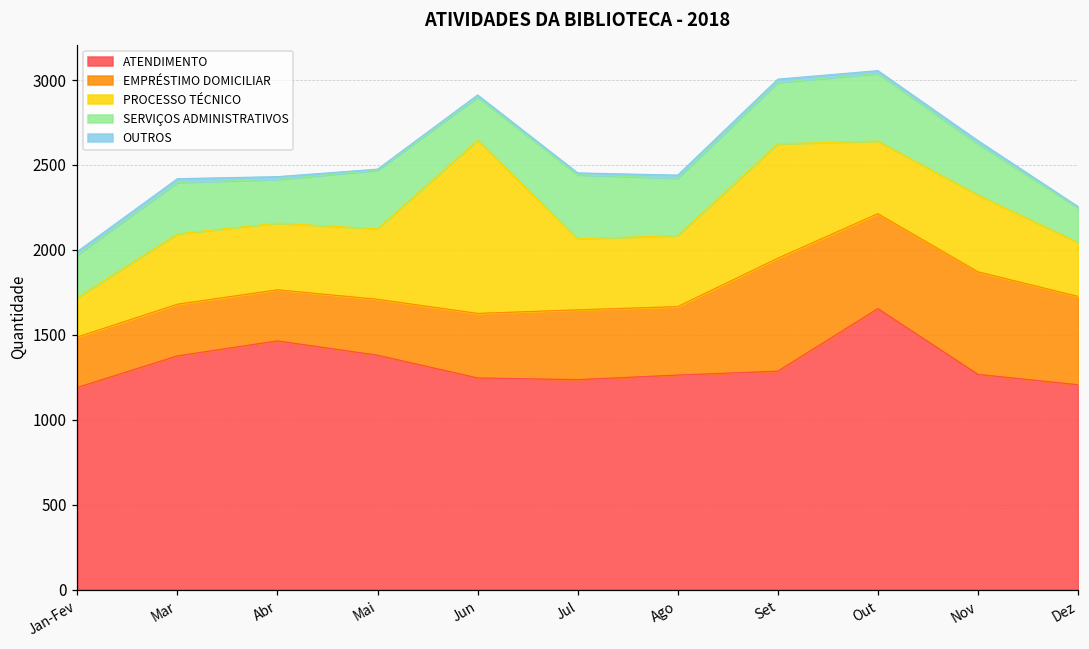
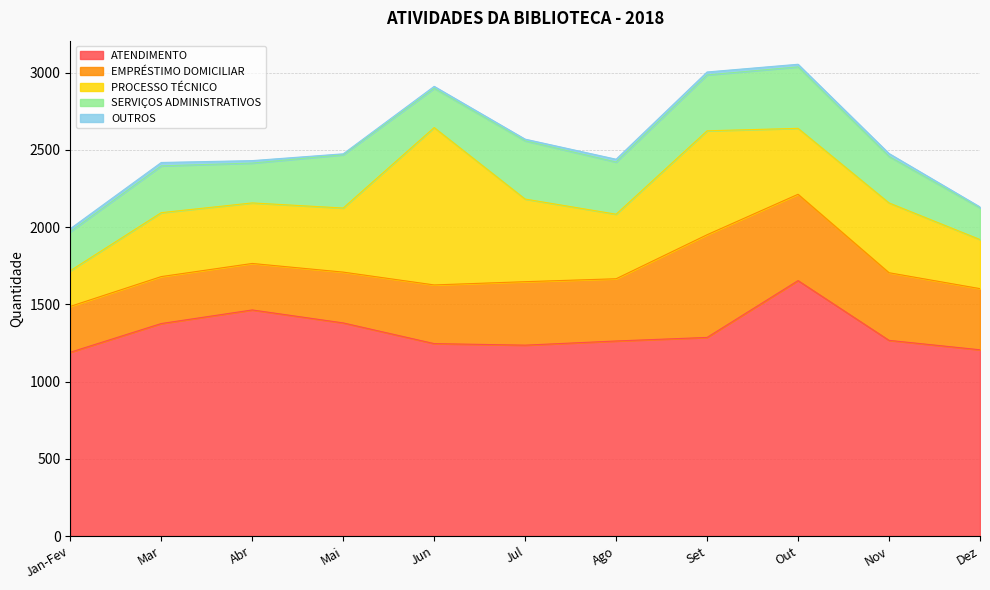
  {
    "ATENDIMENTO": {
      "Jan-Fev": 1190,
      "Mar": 1380,
      "Abr": 1460,
      "Mai": 1380,
      "Jun": 1250,
      "Jul": 1240,
      "Ago": 1260,
      "Set": 1290,
      "Out": 1650,
      "Nov": 1270,
      "Dez": 1210
    },
    "EMPRÉSTIMO DOMICILIAR": {
      "Jan-Fev": 300,
      "Mar": 300,
      "Abr": 300,
      "Mai": 330,
      "Jun": 380,
      "Jul": 410,
      "Ago": 400,
      "Set": 670,
      "Out": 560,
-     "Nov": 600,
-     "Dez": 520
+     "Nov": 440,
+     "Dez": 400
    },
    "PROCESSO TÉCNICO": {
      "Jan-Fev": 230,
      "Mar": 410,
      "Abr": 390,
      "Mai": 420,
      "Jun": 1020,
-     "Jul": 420,
+     "Jul": 540,
      "Ago": 420,
      "Set": 670,
      "Out": 430,
      "Nov": 450,
      "Dez": 320
    },
    "SERVIÇOS ADMINISTRATIVOS": {
      "Jan-Fev": 250,
      "Mar": 300,
      "Ago": 340,
      "Set": 360,
      "Out": 400,
      "Nov": 300
    },
    "OUTROS": {
      "Jan-Fev": 20,
      "Mar": 20,
      "Ago": 20,
      "Set": 20,
      "Out": 20,
      "Nov": 20
    }
  }
